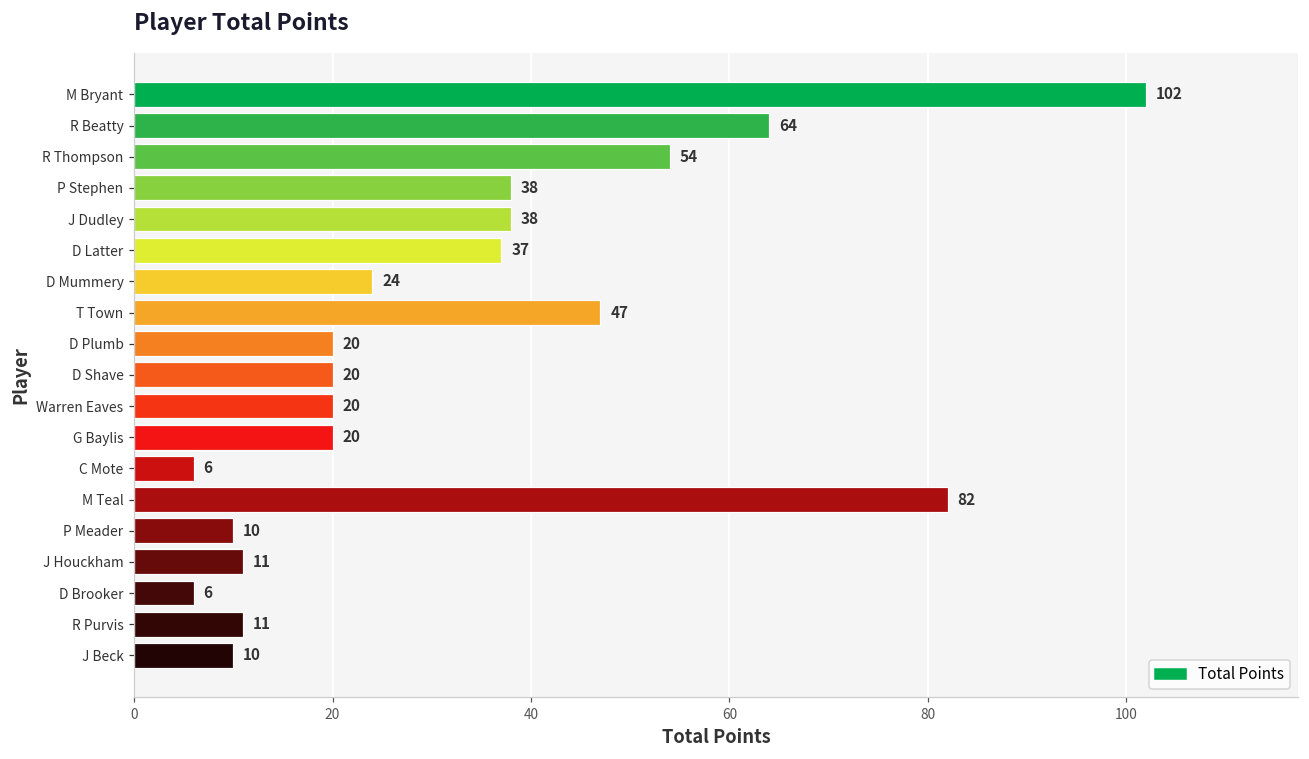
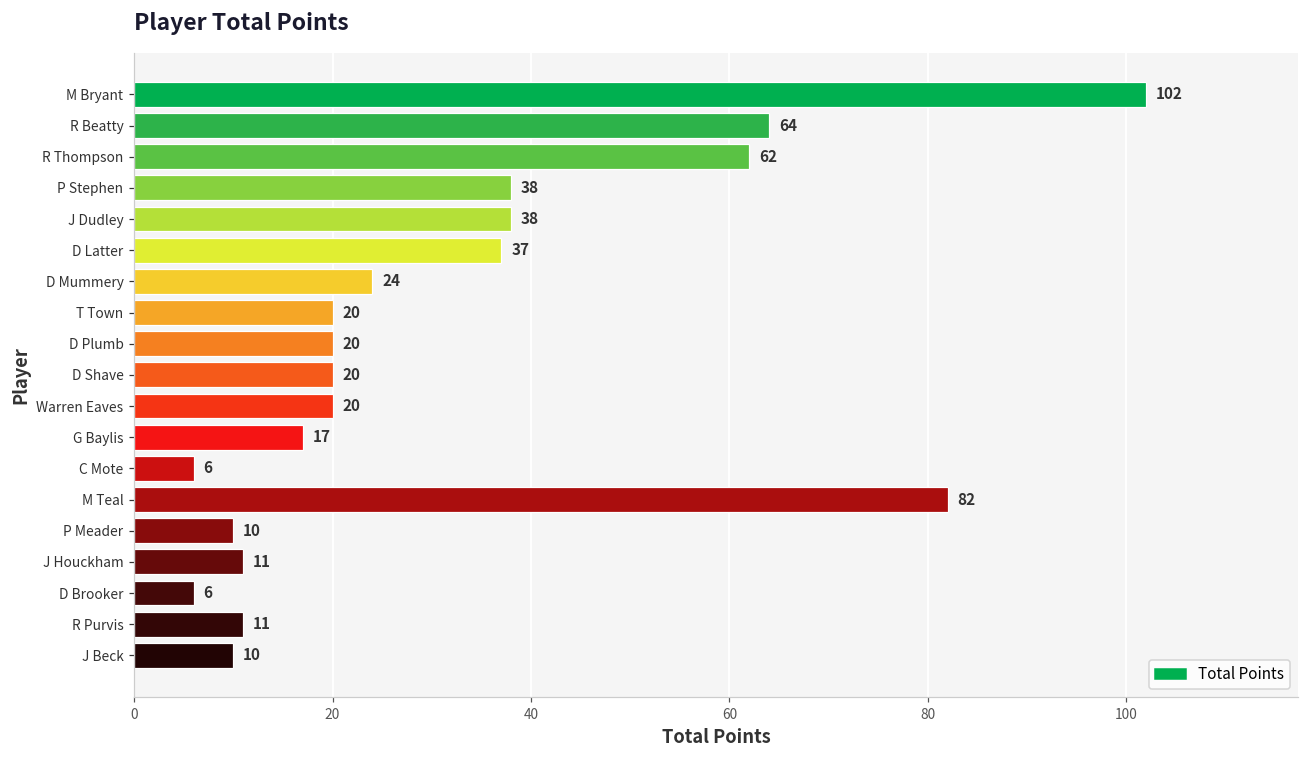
  {
    "M Bryant": 102,
    "R Beatty": 64,
-   "R Thompson": 54,
+   "R Thompson": 62,
    "P Stephen": 38,
    "J Dudley": 38,
    "D Latter": 37,
    "D Mummery": 24,
-   "T Town": 47,
+   "T Town": 20,
    "D Plumb": 20,
    "D Shave": 20,
    "Warren Eaves": 20,
-   "G Baylis": 20,
+   "G Baylis": 17,
    "C Mote": 6,
    "M Teal": 82,
    "P Meader": 10,
    "J Houckham": 11,
    "D Brooker": 6,
    "R Purvis": 11,
    "J Beck": 10
  }
